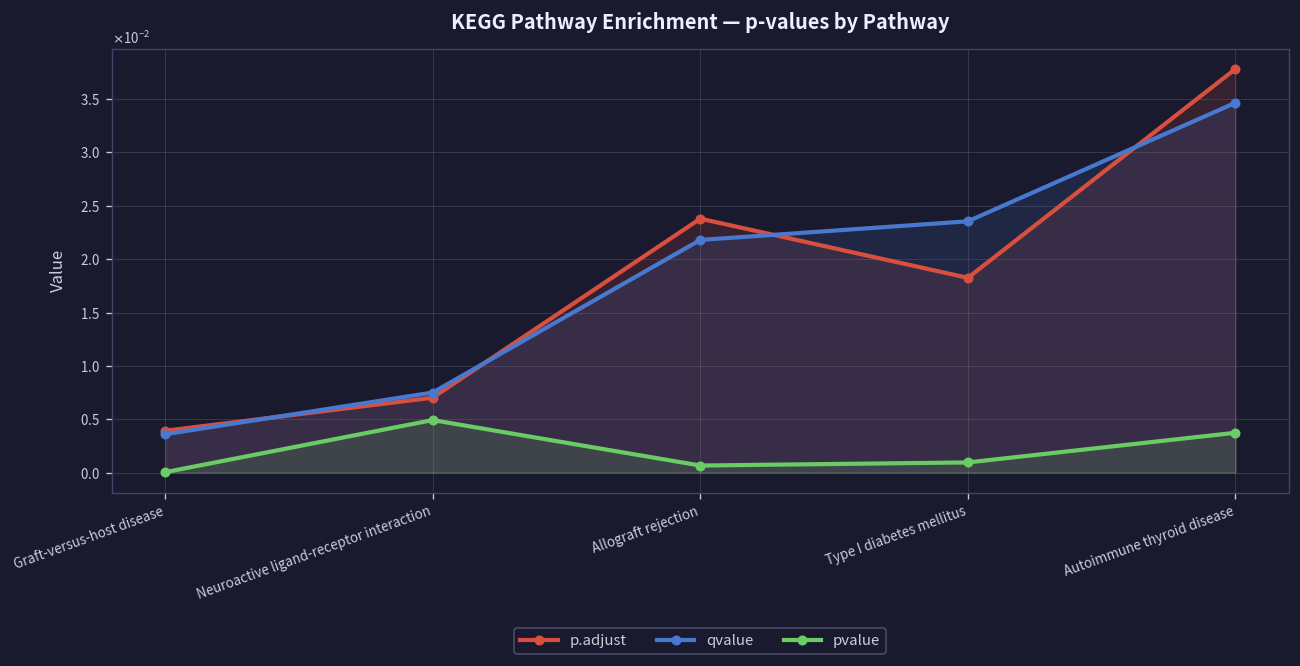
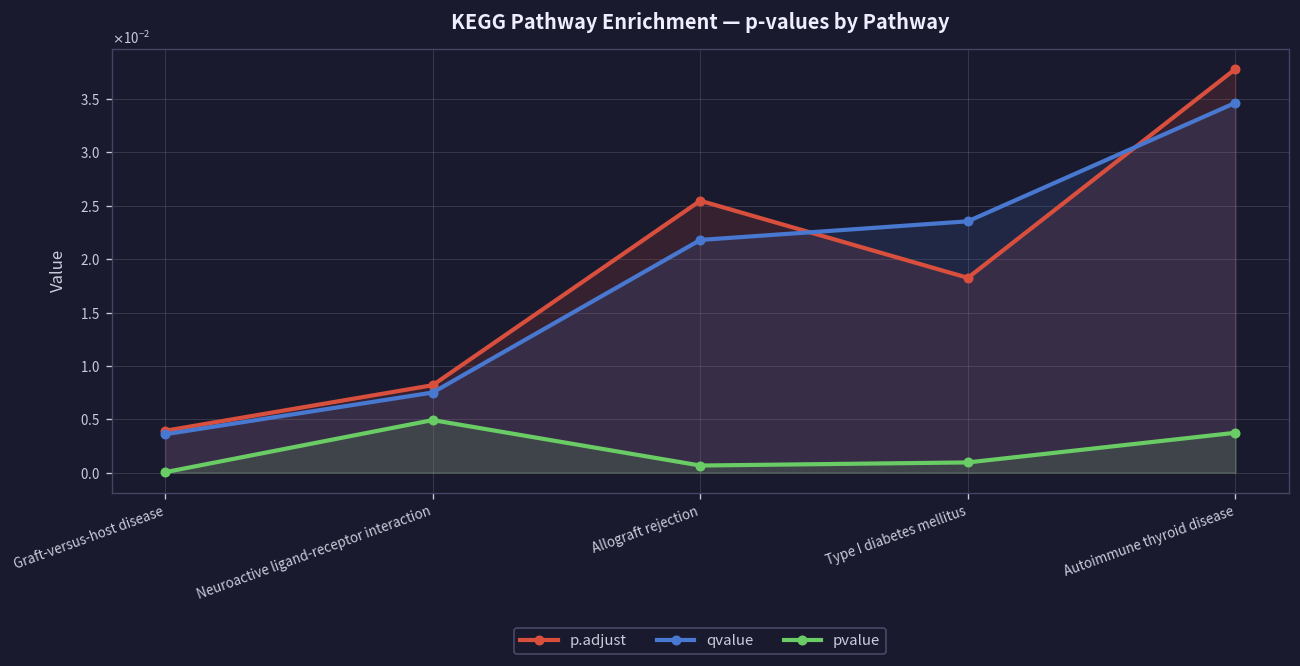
  {
    "p.adjust": {
      "Graft-versus-host disease": 0.004,
-     "Neuroactive ligand-receptor interaction": 0.007,
-     "Allograft rejection": 0.024,
+     "Neuroactive ligand-receptor interaction": 0.008,
+     "Allograft rejection": 0.025,
      "Type I diabetes mellitus": 0.018,
      "Autoimmune thyroid disease": 0.038
    },
    "qvalue": {
      "Graft-versus-host disease": 0.004,
      "Neuroactive ligand-receptor interaction": 0.008,
      "Allograft rejection": 0.022,
      "Type I diabetes mellitus": 0.024,
      "Autoimmune thyroid disease": 0.035
    },
    "pvalue": {
      "Graft-versus-host disease": 0.000,
      "Neuroactive ligand-receptor interaction": 0.005,
      "Allograft rejection": 0.001,
      "Type I diabetes mellitus": 0.001,
      "Autoimmune thyroid disease": 0.004
    }
  }
